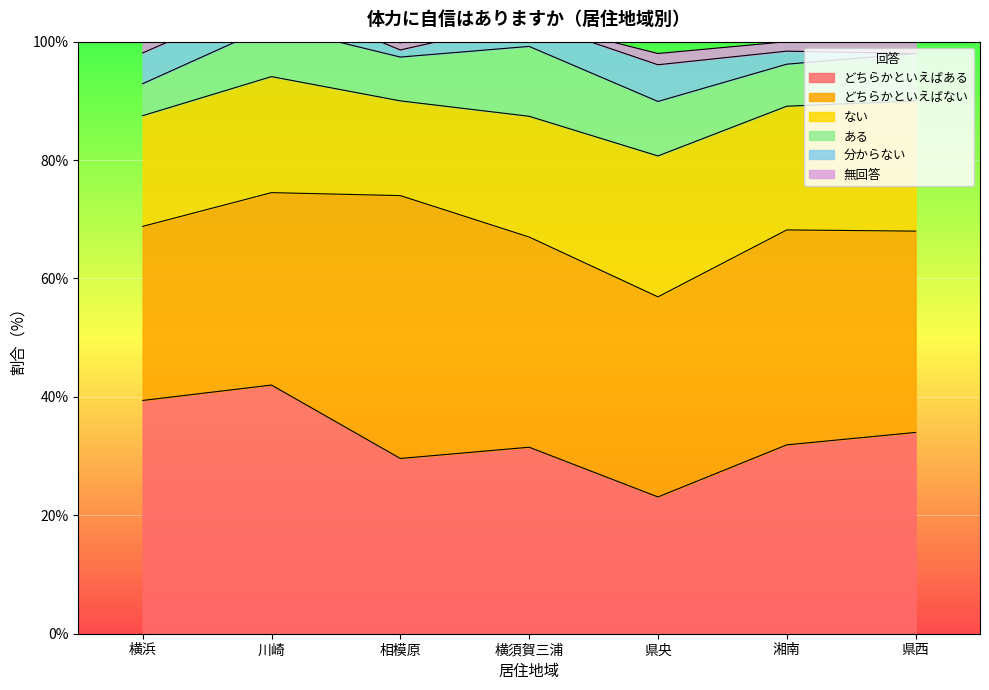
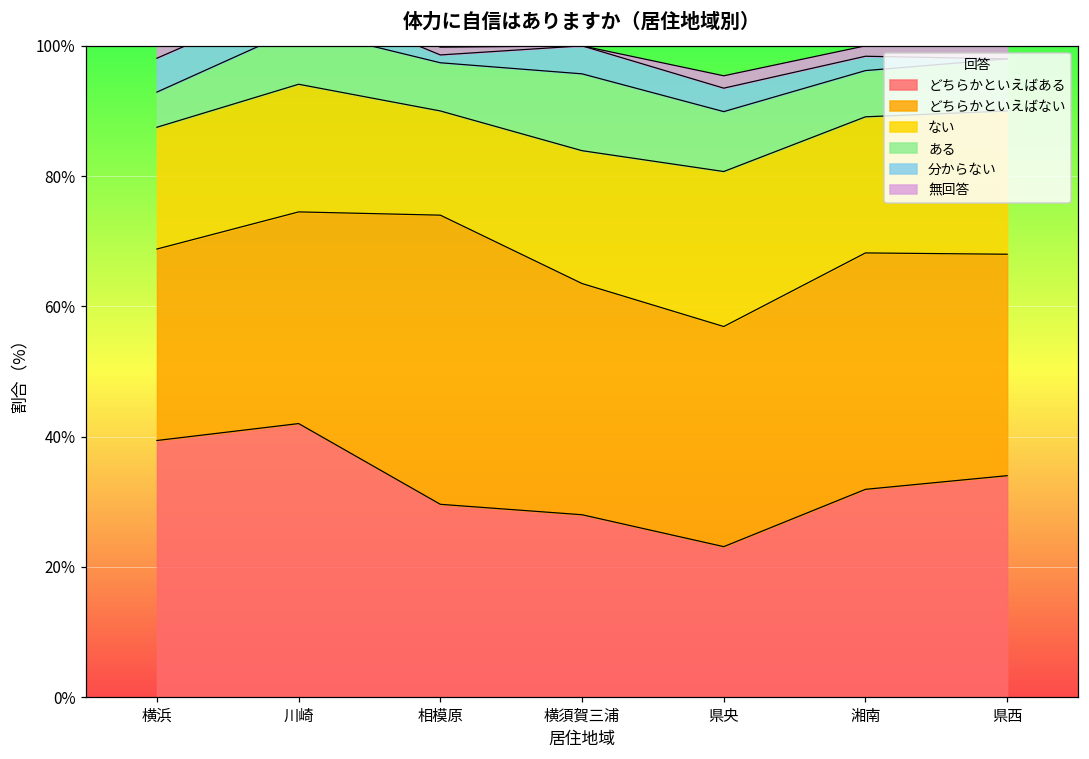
  {
    "どちらかといえばある": {
      "横浜": "39%",
      "川崎": "42%",
      "相模原": "30%",
-     "横須賀三浦": "32%",
+     "横須賀三浦": "28%",
      "県央": "23%",
      "湘南": "32%",
      "県西": "34%"
    },
    "ある": {
      "横浜": "5%",
      "相模原": "7%",
      "横須賀三浦": "12%",
      "県央": "9%",
      "湘南": "7%"
    },
    "分からない": {
      "横浜": "5%",
      "相模原": "1%",
-     "県央": "6%",
+     "県央": "4%",
      "湘南": "2%"
    },
    "無回答": {
      "横浜": "2%",
      "相模原": "1%",
      "県央": "2%",
      "湘南": "2%",
      "県西": "2%"
    }
  }
